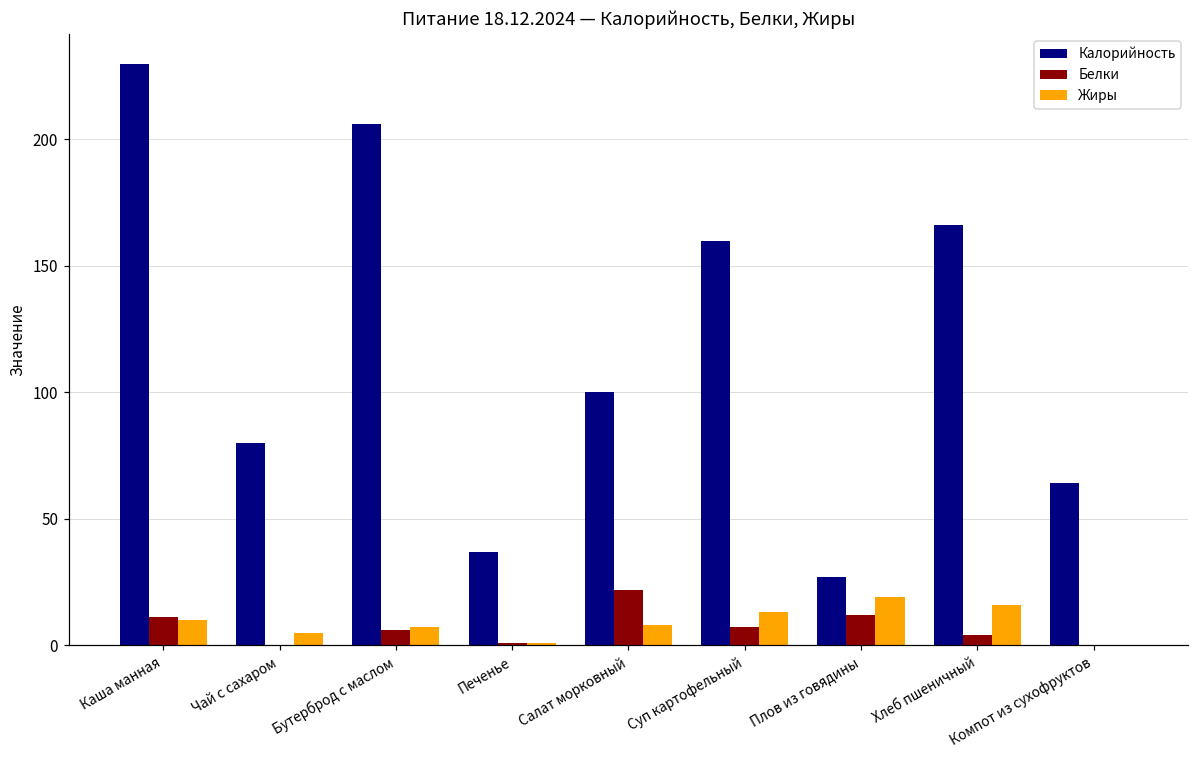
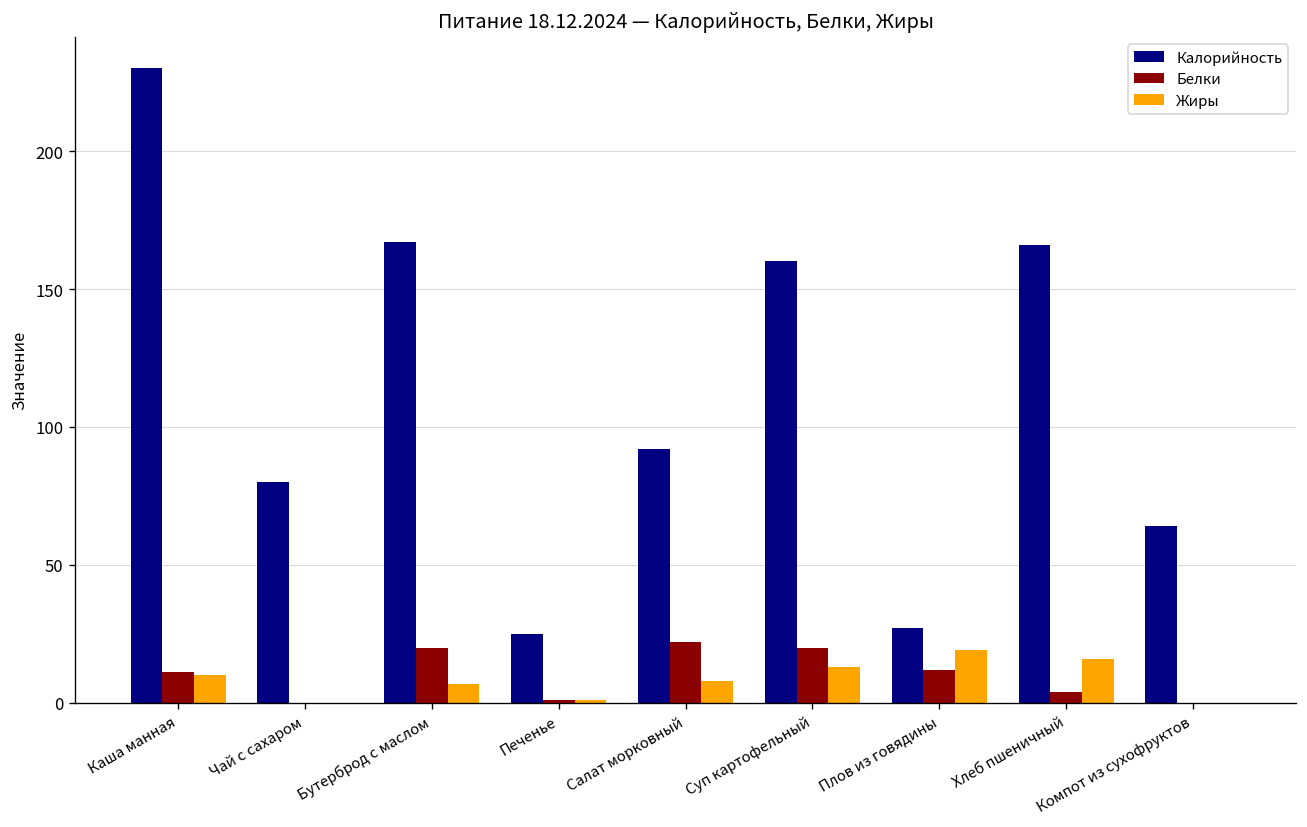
  {
    "Калорийность": {
      "Каша манная": 230,
      "Чай с сахаром": 80,
-     "Бутерброд с маслом": 206,
-     "Печенье": 37,
-     "Салат морковный": 100,
+     "Бутерброд с маслом": 167,
+     "Печенье": 25,
+     "Салат морковный": 92,
      "Суп картофельный": 160,
      "Плов из говядины": 27,
      "Хлеб пшеничный": 166,
      "Компот из сухофруктов": 64
    },
    "Белки": {
      "Каша манная": 11,
      "Чай с сахаром": 0,
-     "Бутерброд с маслом": 6,
+     "Бутерброд с маслом": 20,
      "Салат морковный": 22,
-     "Суп картофельный": 7,
+     "Суп картофельный": 20,
      "Плов из говядины": 12,
      "Хлеб пшеничный": 4,
      "Компот из сухофруктов": 0
    },
    "Жиры": {
      "Каша манная": 10,
-     "Чай с сахаром": 5,
+     "Чай с сахаром": 0,
      "Бутерброд с маслом": 7,
      "Салат морковный": 8,
      "Суп картофельный": 13,
      "Плов из говядины": 19,
      "Хлеб пшеничный": 16,
      "Компот из сухофруктов": 0
    }
  }
